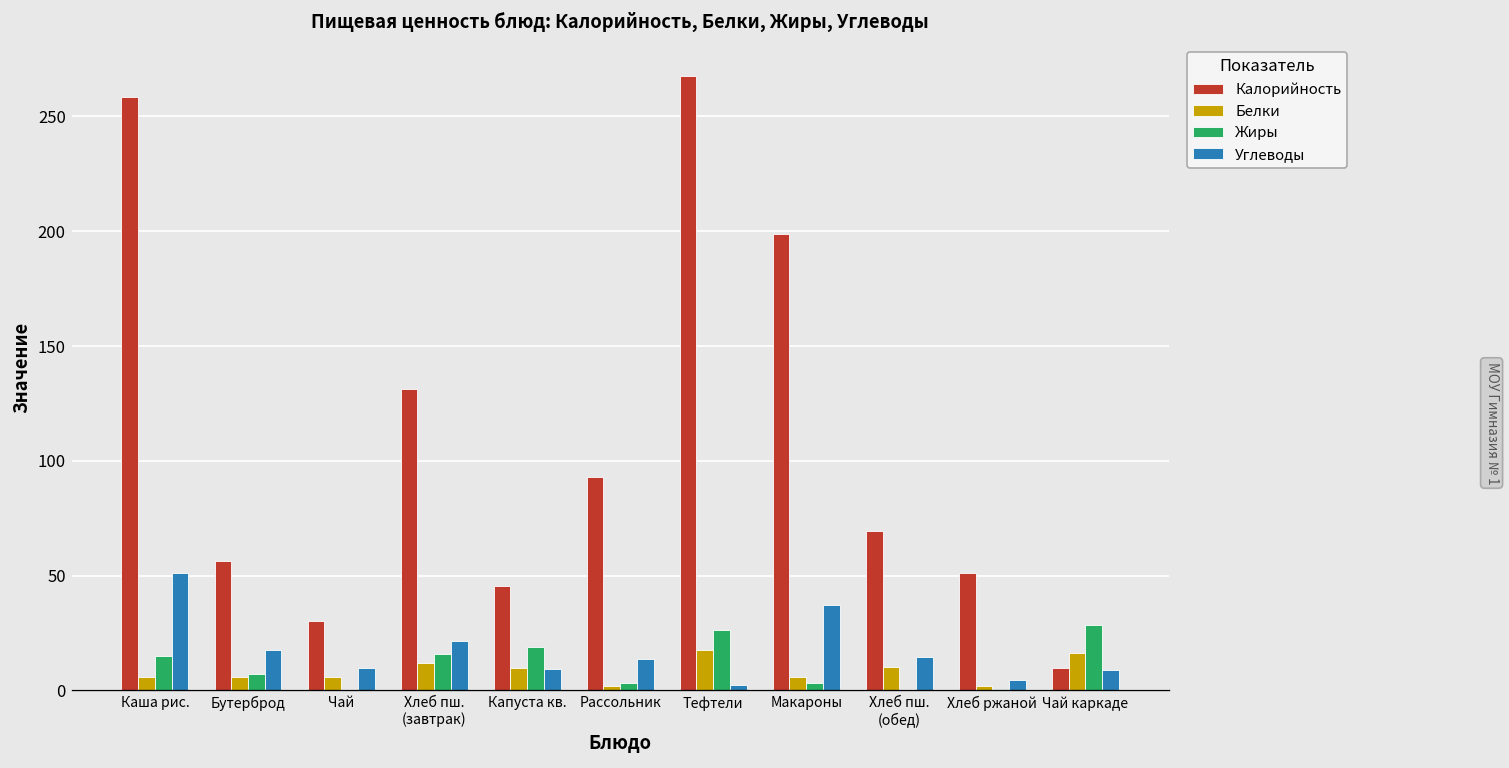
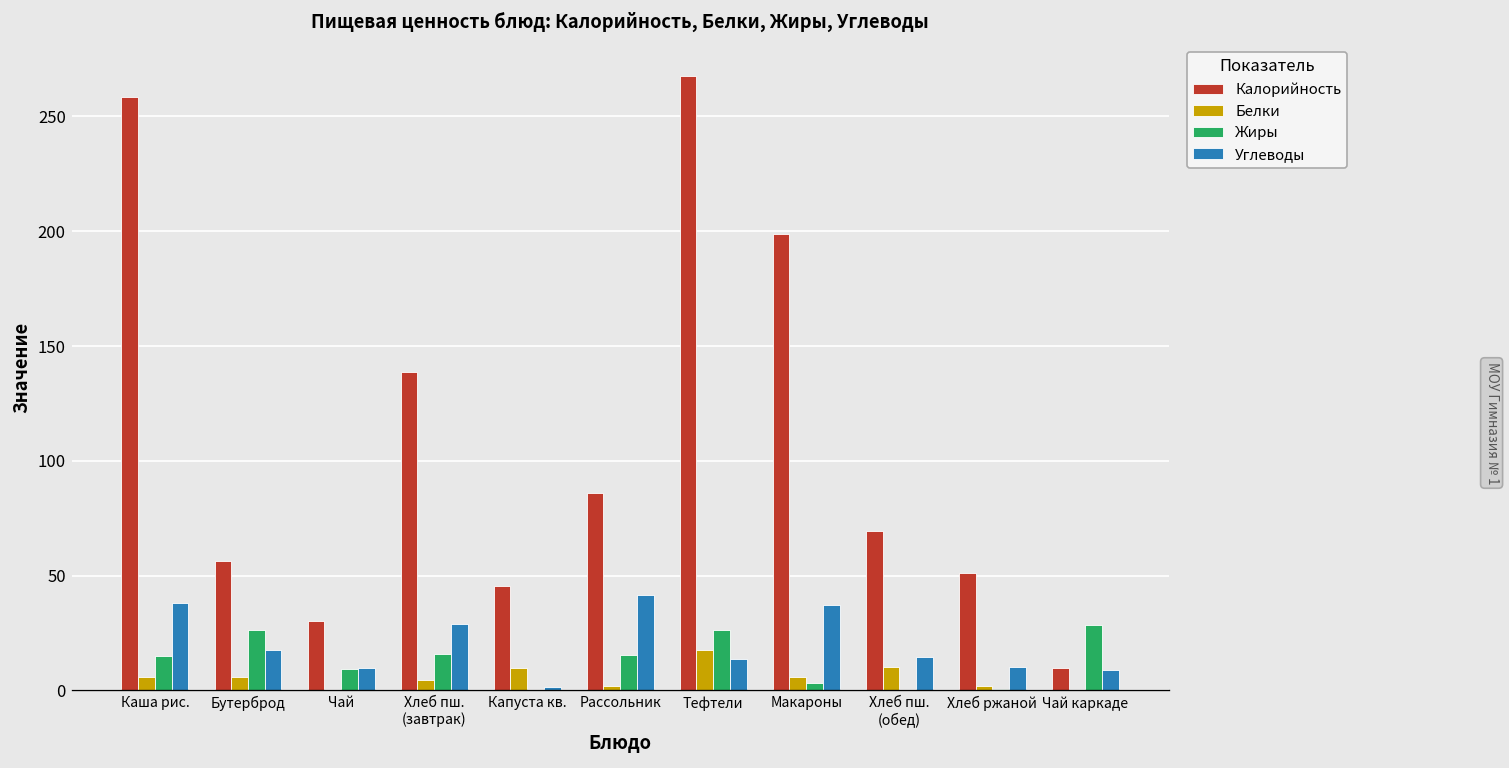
  {
    "Калорийность": {
      "Каша рис.": 258,
      "Бутерброд": 56,
      "Чай": 30,
-     "Хлеб пш. (завтрак)": 131,
+     "Хлеб пш. (завтрак)": 139,
      "Капуста кв.": 46,
-     "Рассольник": 93,
+     "Рассольник": 86,
      "Тефтели": 268,
      "Макароны": 199,
      "Хлеб пш. (обед)": 69,
      "Хлеб ржаной": 51,
      "Чай каркаде": 10
    },
    "Белки": {
      "Каша рис.": 6,
      "Бутерброд": 6,
-     "Чай": 6,
-     "Хлеб пш. (завтрак)": 12,
+     "Чай": 0,
+     "Хлеб пш. (завтрак)": 5,
      "Капуста кв.": 10,
      "Рассольник": 2,
      "Тефтели": 18,
      "Макароны": 6,
      "Хлеб пш. (обед)": 10,
      "Хлеб ржаной": 2,
-     "Чай каркаде": 16
+     "Чай каркаде": 0
    },
    "Жиры": {
      "Каша рис.": 15,
-     "Бутерброд": 7,
-     "Чай": 0,
+     "Бутерброд": 26,
+     "Чай": 9,
      "Хлеб пш. (завтрак)": 16,
-     "Капуста кв.": 19,
-     "Рассольник": 3,
+     "Капуста кв.": 0,
+     "Рассольник": 15,
      "Тефтели": 26,
      "Макароны": 3,
      "Чай каркаде": 28
    },
    "Углеводы": {
-     "Каша рис.": 51,
+     "Каша рис.": 38,
      "Бутерброд": 17,
      "Чай": 10,
-     "Хлеб пш. (завтрак)": 21,
-     "Капуста кв.": 9,
-     "Рассольник": 14,
-     "Тефтели": 2,
+     "Хлеб пш. (завтрак)": 29,
+     "Капуста кв.": 2,
+     "Рассольник": 41,
+     "Тефтели": 14,
      "Макароны": 37,
      "Хлеб пш. (обед)": 15,
-     "Хлеб ржаной": 5,
+     "Хлеб ржаной": 10,
      "Чай каркаде": 9
    }
  }
